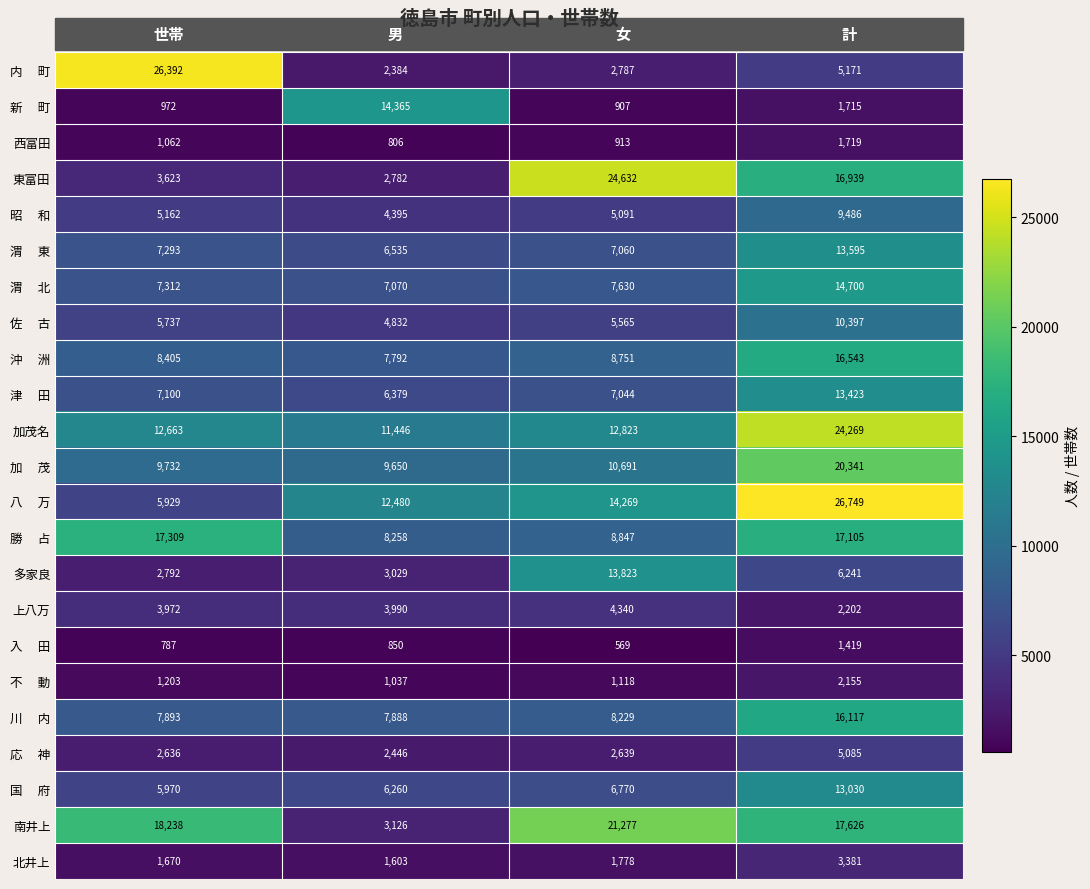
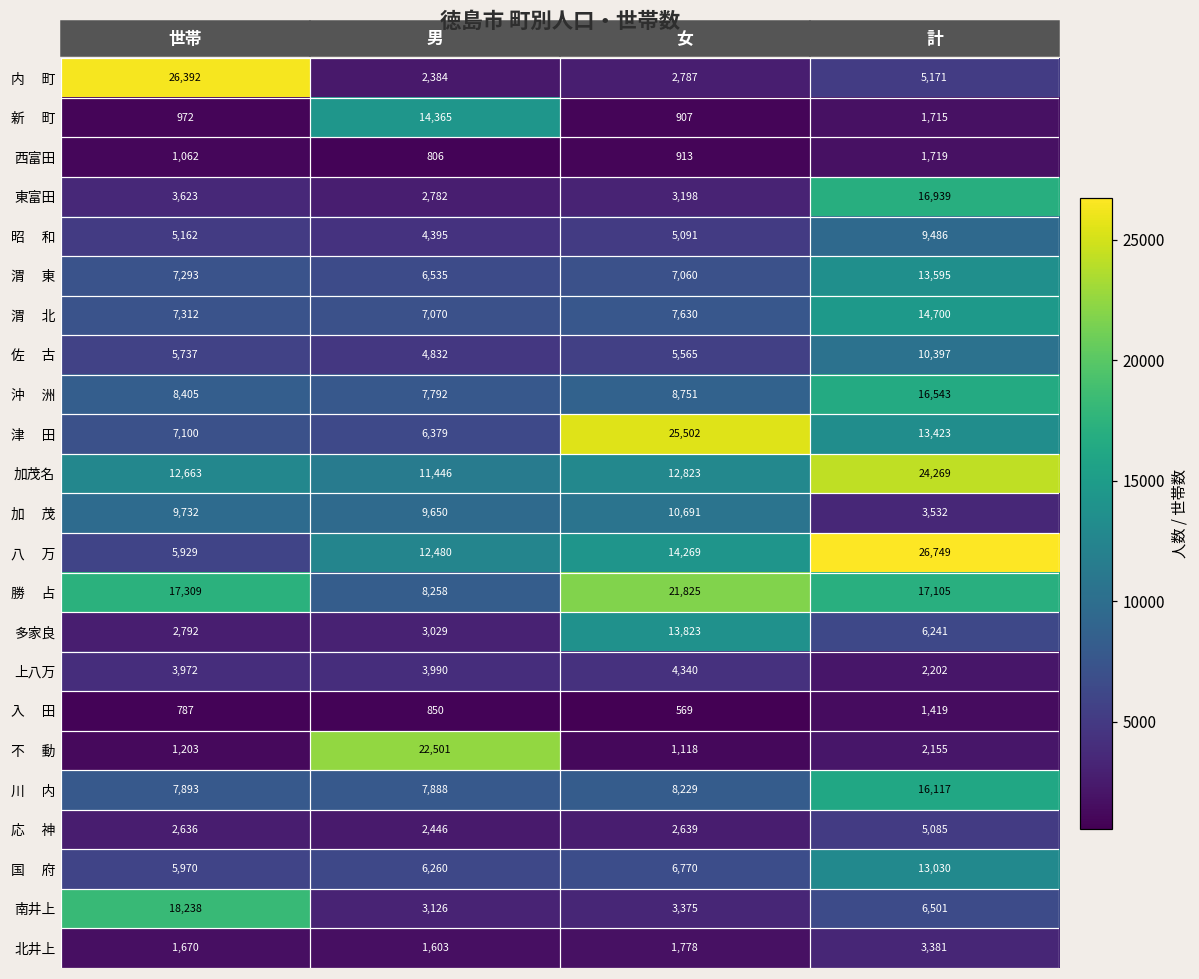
  {
    "内 町": {
      "世帯": "26,392",
      "男": "2,384",
      "女": "2,787",
      "計": "5,171"
    },
    "新 町": {
      "世帯": "972",
      "男": "14,365",
      "女": "907",
      "計": "1,715"
    },
    "西富田": {
      "世帯": "1,062",
      "男": "806",
      "女": "913",
      "計": "1,719"
    },
    "東富田": {
      "世帯": "3,623",
      "男": "2,782",
-     "女": "24,632",
+     "女": "3,198",
      "計": "16,939"
    },
    "昭 和": {
      "世帯": "5,162",
      "男": "4,395",
      "女": "5,091",
      "計": "9,486"
    },
    "渭 東": {
      "世帯": "7,293",
      "男": "6,535",
      "女": "7,060",
      "計": "13,595"
    },
    "渭 北": {
      "世帯": "7,312",
      "男": "7,070",
      "女": "7,630",
      "計": "14,700"
    },
    "佐 古": {
      "世帯": "5,737",
      "男": "4,832",
      "女": "5,565",
      "計": "10,397"
    },
    "沖 洲": {
      "世帯": "8,405",
      "男": "7,792",
      "女": "8,751",
      "計": "16,543"
    },
    "津 田": {
      "世帯": "7,100",
      "男": "6,379",
-     "女": "7,044",
+     "女": "25,502",
      "計": "13,423"
    },
    "加茂名": {
      "世帯": "12,663",
      "男": "11,446",
      "女": "12,823",
      "計": "24,269"
    },
    "加 茂": {
      "世帯": "9,732",
      "男": "9,650",
      "女": "10,691",
-     "計": "20,341"
+     "計": "3,532"
    },
    "八 万": {
      "世帯": "5,929",
      "男": "12,480",
      "女": "14,269",
      "計": "26,749"
    },
    "勝 占": {
      "世帯": "17,309",
      "男": "8,258",
-     "女": "8,847",
+     "女": "21,825",
      "計": "17,105"
    },
    "多家良": {
      "世帯": "2,792",
      "男": "3,029",
      "女": "13,823",
      "計": "6,241"
    },
    "上八万": {
      "世帯": "3,972",
      "男": "3,990",
      "女": "4,340",
      "計": "2,202"
    },
    "入 田": {
      "世帯": "787",
      "男": "850",
      "女": "569",
      "計": "1,419"
    },
    "不 動": {
      "世帯": "1,203",
-     "男": "1,037",
+     "男": "22,501",
      "女": "1,118",
      "計": "2,155"
    },
    "川 内": {
      "世帯": "7,893",
      "男": "7,888",
      "女": "8,229",
      "計": "16,117"
    },
    "応 神": {
      "世帯": "2,636",
      "男": "2,446",
      "女": "2,639",
      "計": "5,085"
    },
    "国 府": {
      "世帯": "5,970",
      "男": "6,260",
      "女": "6,770",
      "計": "13,030"
    },
    "南井上": {
      "世帯": "18,238",
      "男": "3,126",
-     "女": "21,277",
-     "計": "17,626"
+     "女": "3,375",
+     "計": "6,501"
    },
    "北井上": {
      "世帯": "1,670",
      "男": "1,603",
      "女": "1,778",
      "計": "3,381"
    }
  }
